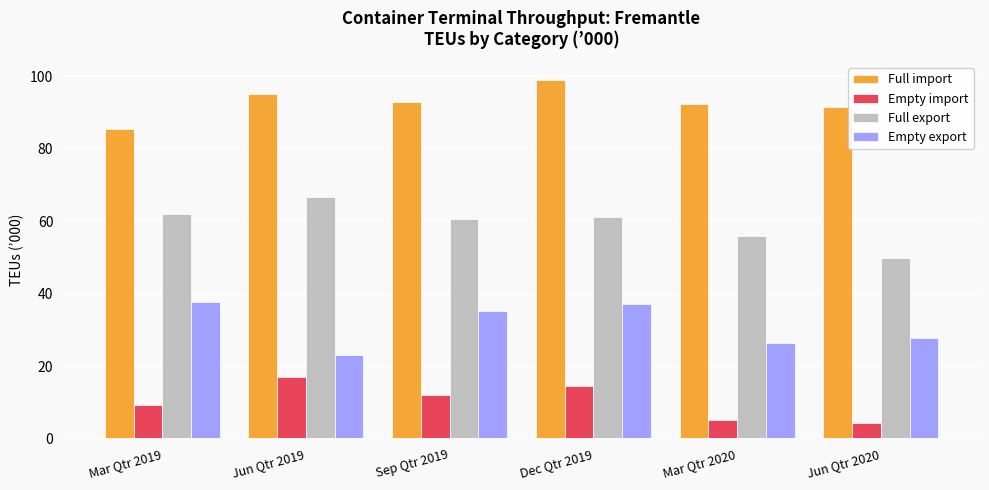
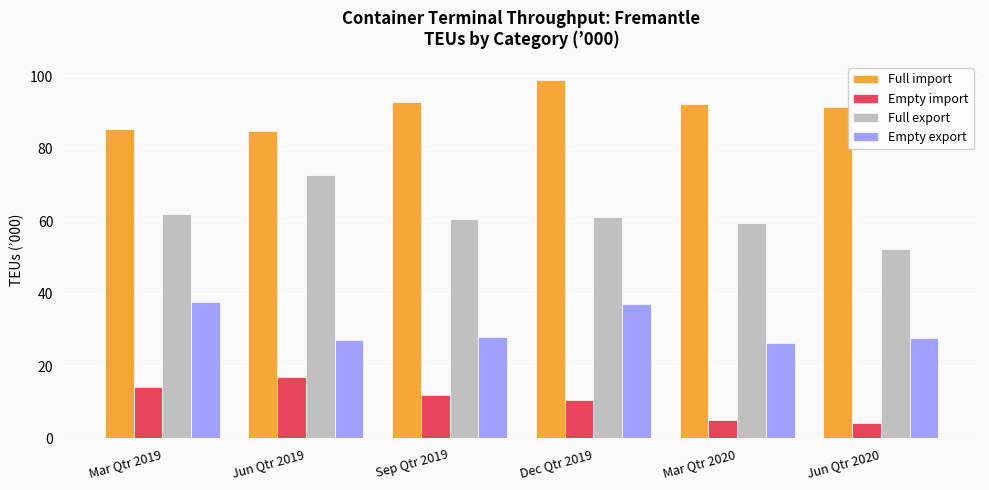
  {
    "Full import": {
      "Mar Qtr 2019": 85,
-     "Jun Qtr 2019": 95,
+     "Jun Qtr 2019": 85,
      "Sep Qtr 2019": 93,
      "Dec Qtr 2019": 99,
      "Mar Qtr 2020": 92,
      "Jun Qtr 2020": 91
    },
    "Empty import": {
-     "Mar Qtr 2019": 9,
+     "Mar Qtr 2019": 14,
      "Jun Qtr 2019": 17,
      "Sep Qtr 2019": 12,
-     "Dec Qtr 2019": 15,
+     "Dec Qtr 2019": 11,
      "Mar Qtr 2020": 5,
      "Jun Qtr 2020": 4
    },
    "Full export": {
      "Mar Qtr 2019": 62,
-     "Jun Qtr 2019": 67,
+     "Jun Qtr 2019": 73,
      "Sep Qtr 2019": 61,
      "Dec Qtr 2019": 61,
-     "Mar Qtr 2020": 56,
-     "Jun Qtr 2020": 50
+     "Mar Qtr 2020": 60,
+     "Jun Qtr 2020": 52
    },
    "Empty export": {
      "Mar Qtr 2019": 38,
-     "Jun Qtr 2019": 23,
-     "Sep Qtr 2019": 35,
+     "Jun Qtr 2019": 27,
+     "Sep Qtr 2019": 28,
      "Dec Qtr 2019": 37,
      "Mar Qtr 2020": 26,
      "Jun Qtr 2020": 28
    }
  }
